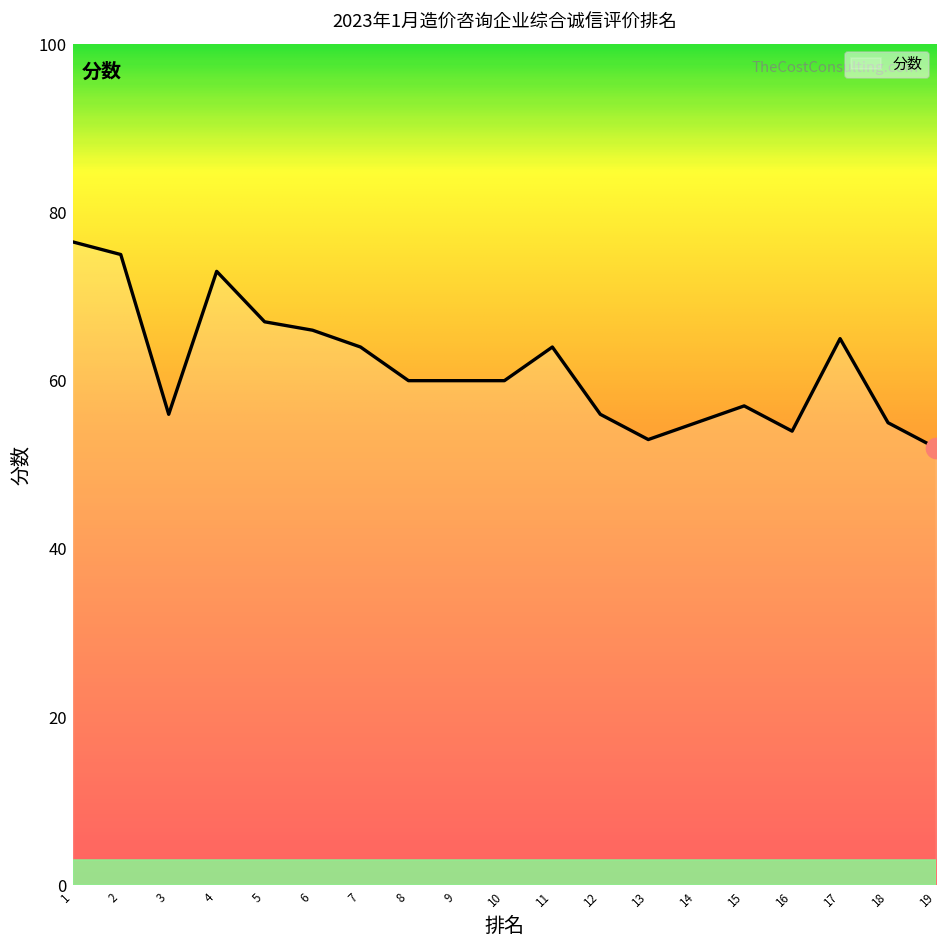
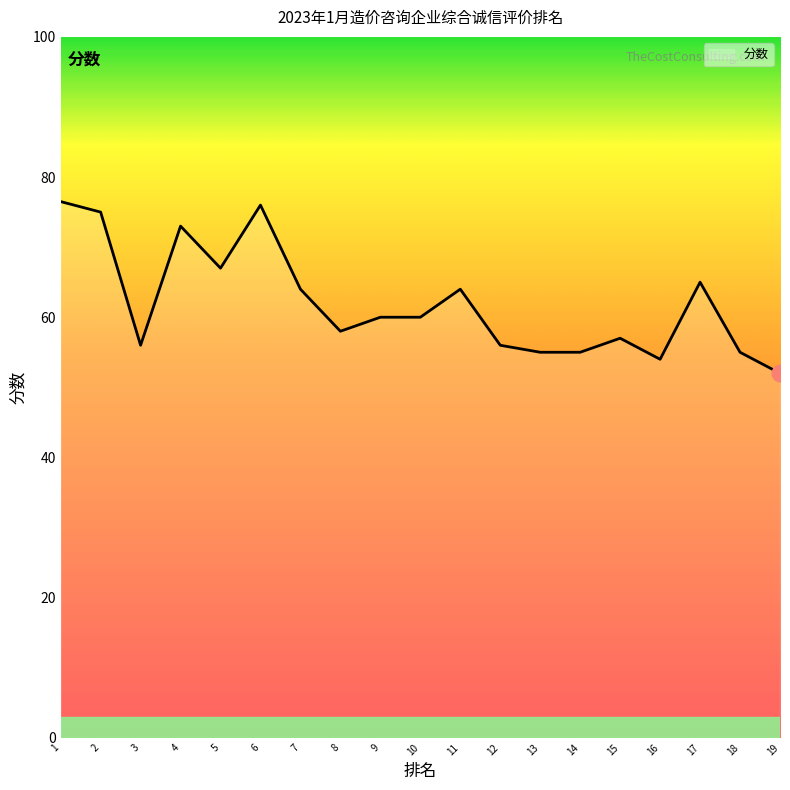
  {
    "分数": {
      "1": 77,
      "2": 75,
      "3": 56,
      "4": 73,
      "5": 67,
-     "6": 66,
+     "6": 76,
      "7": 64,
-     "8": 60,
+     "8": 58,
      "9": 60,
      "10": 60,
      "11": 64,
      "12": 56,
-     "13": 53,
+     "13": 55,
      "14": 55,
      "15": 57,
      "16": 54,
      "17": 65,
      "18": 55
    }
  }
